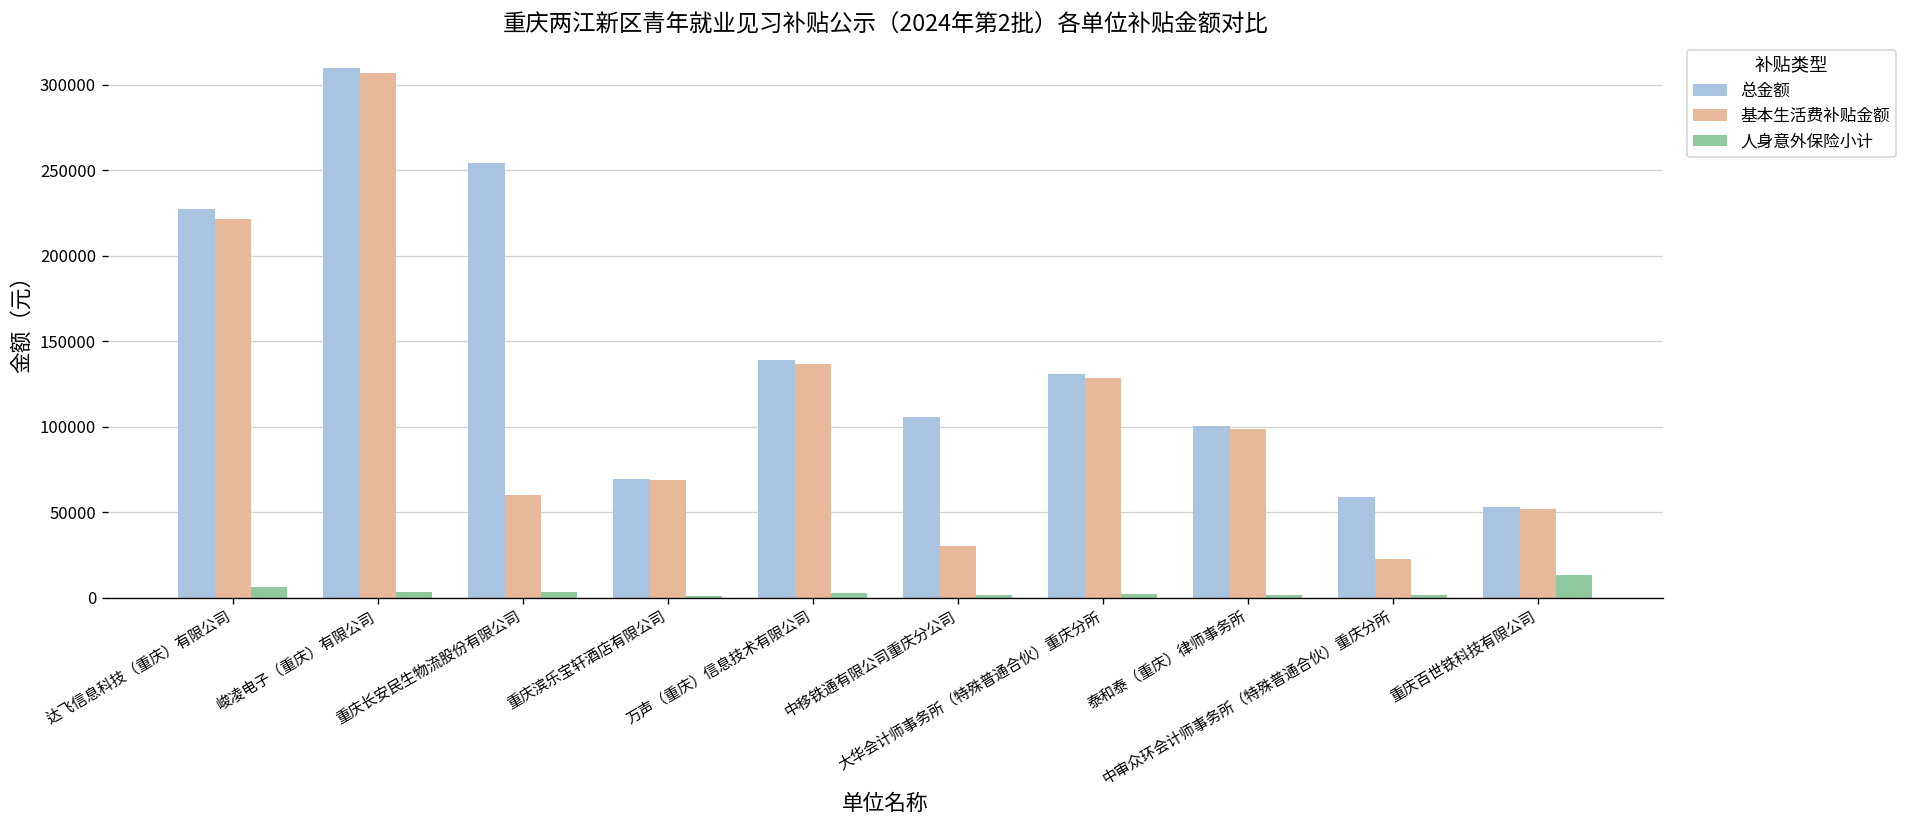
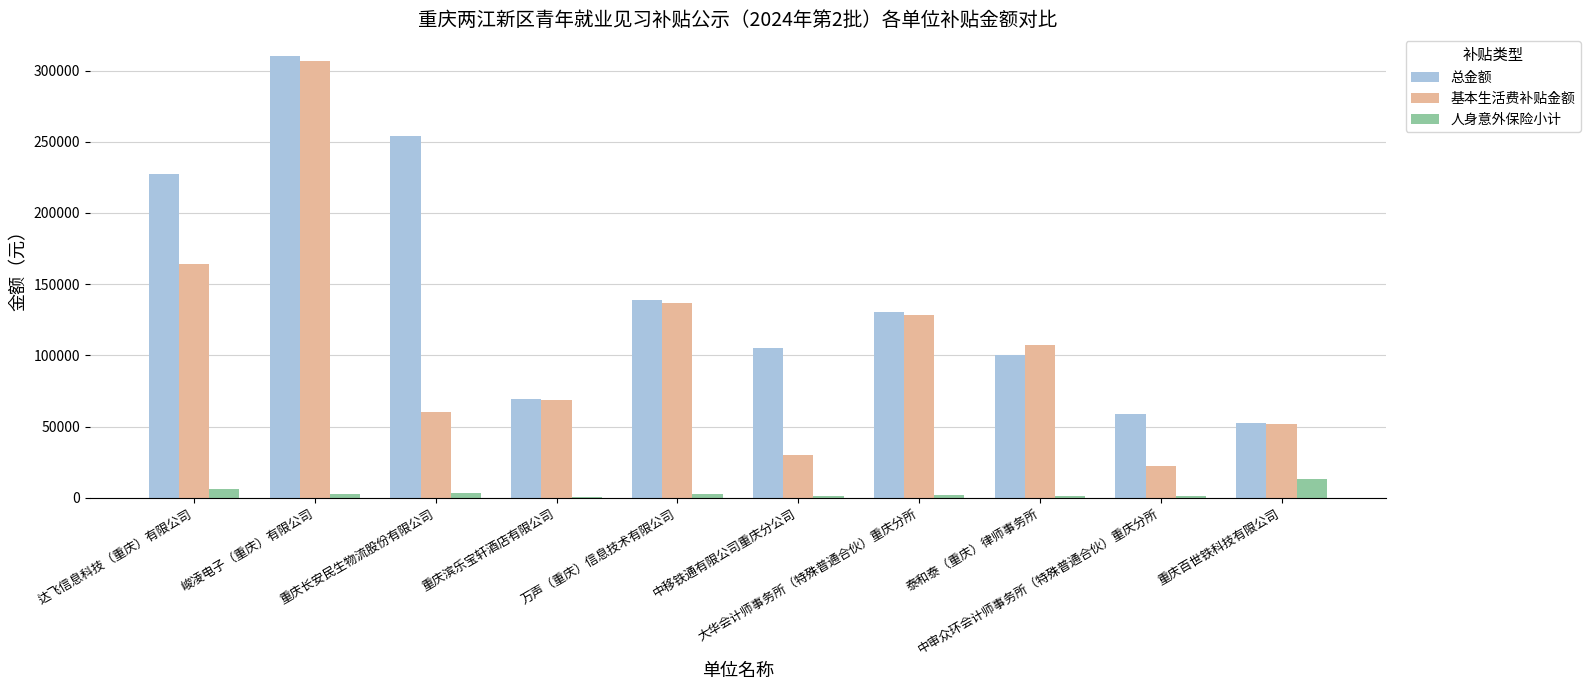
  {
    "总金额": {
      "达飞信息科技（重庆）有限公司": 227000,
      "峻凌电子（重庆）有限公司": 310000,
      "重庆长安民生物流股份有限公司": 254000,
      "重庆滨乐宝轩酒店有限公司": 70000,
      "万声（重庆）信息技术有限公司": 139000,
      "中移铁通有限公司重庆分公司": 106000,
      "大华会计师事务所（特殊普通合伙）重庆分所": 131000,
      "泰和泰（重庆）律师事务所": 101000,
      "中审众环会计师事务所（特殊普通合伙）重庆分所": 59000,
      "重庆百世铁科技有限公司": 53000
    },
    "基本生活费补贴金额": {
-     "达飞信息科技（重庆）有限公司": 221000,
+     "达飞信息科技（重庆）有限公司": 164000,
      "峻凌电子（重庆）有限公司": 307000,
      "重庆长安民生物流股份有限公司": 60000,
      "重庆滨乐宝轩酒店有限公司": 69000,
      "万声（重庆）信息技术有限公司": 137000,
      "中移铁通有限公司重庆分公司": 30000,
      "大华会计师事务所（特殊普通合伙）重庆分所": 129000,
-     "泰和泰（重庆）律师事务所": 99000,
+     "泰和泰（重庆）律师事务所": 107000,
      "中审众环会计师事务所（特殊普通合伙）重庆分所": 22000,
      "重庆百世铁科技有限公司": 52000
    },
    "人身意外保险小计": {
      "达飞信息科技（重庆）有限公司": 6000,
      "峻凌电子（重庆）有限公司": 3000,
      "重庆长安民生物流股份有限公司": 3000,
      "万声（重庆）信息技术有限公司": 3000,
      "大华会计师事务所（特殊普通合伙）重庆分所": 2000,
      "重庆百世铁科技有限公司": 13000
    }
  }
